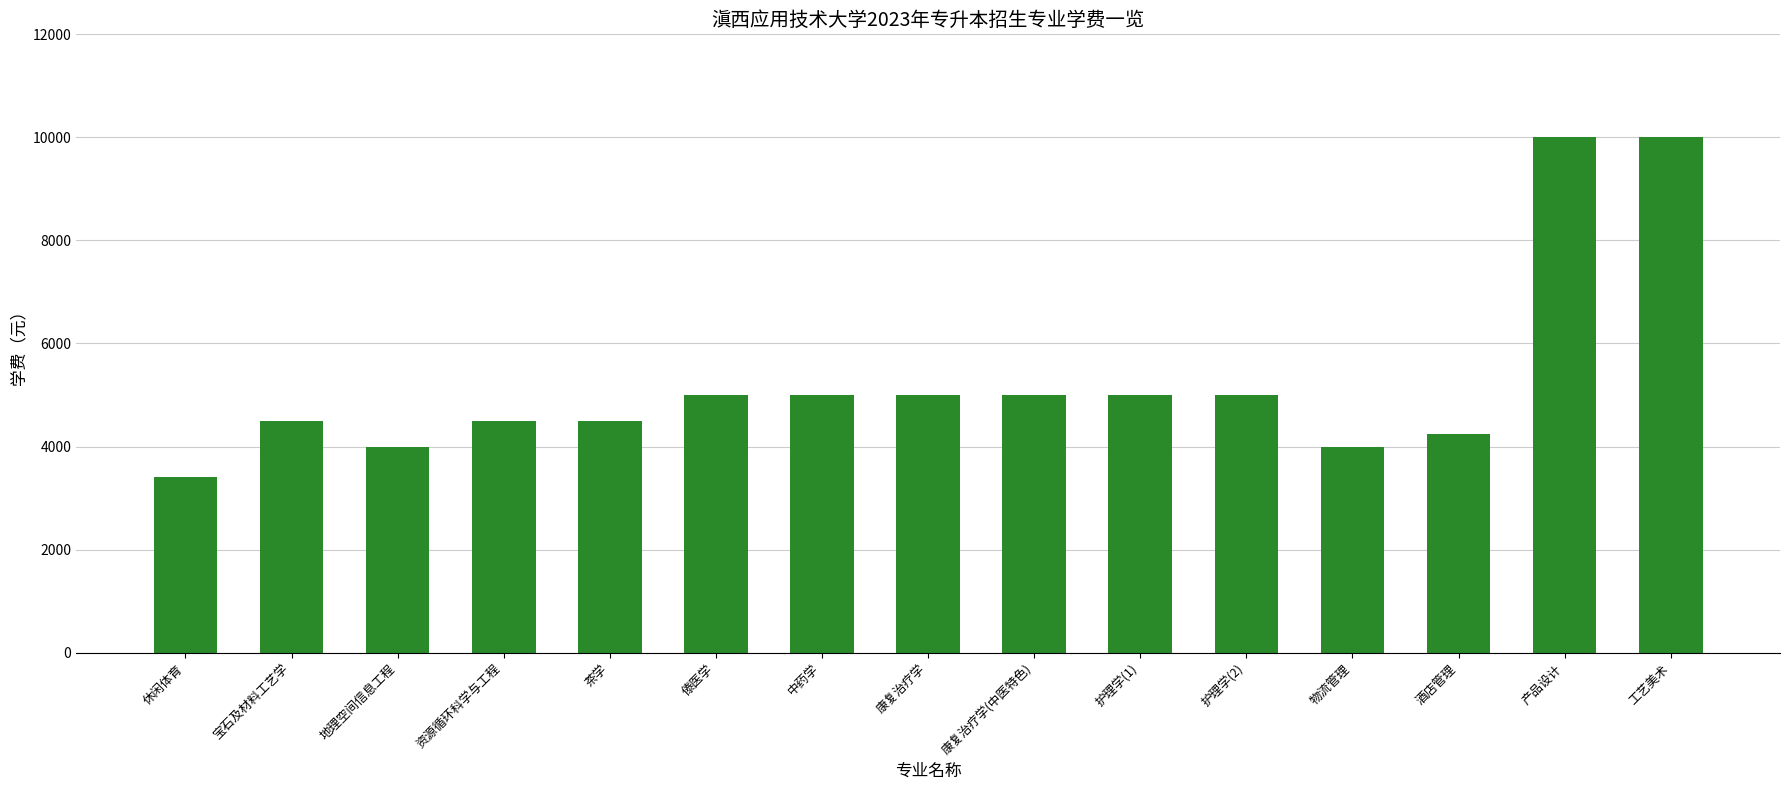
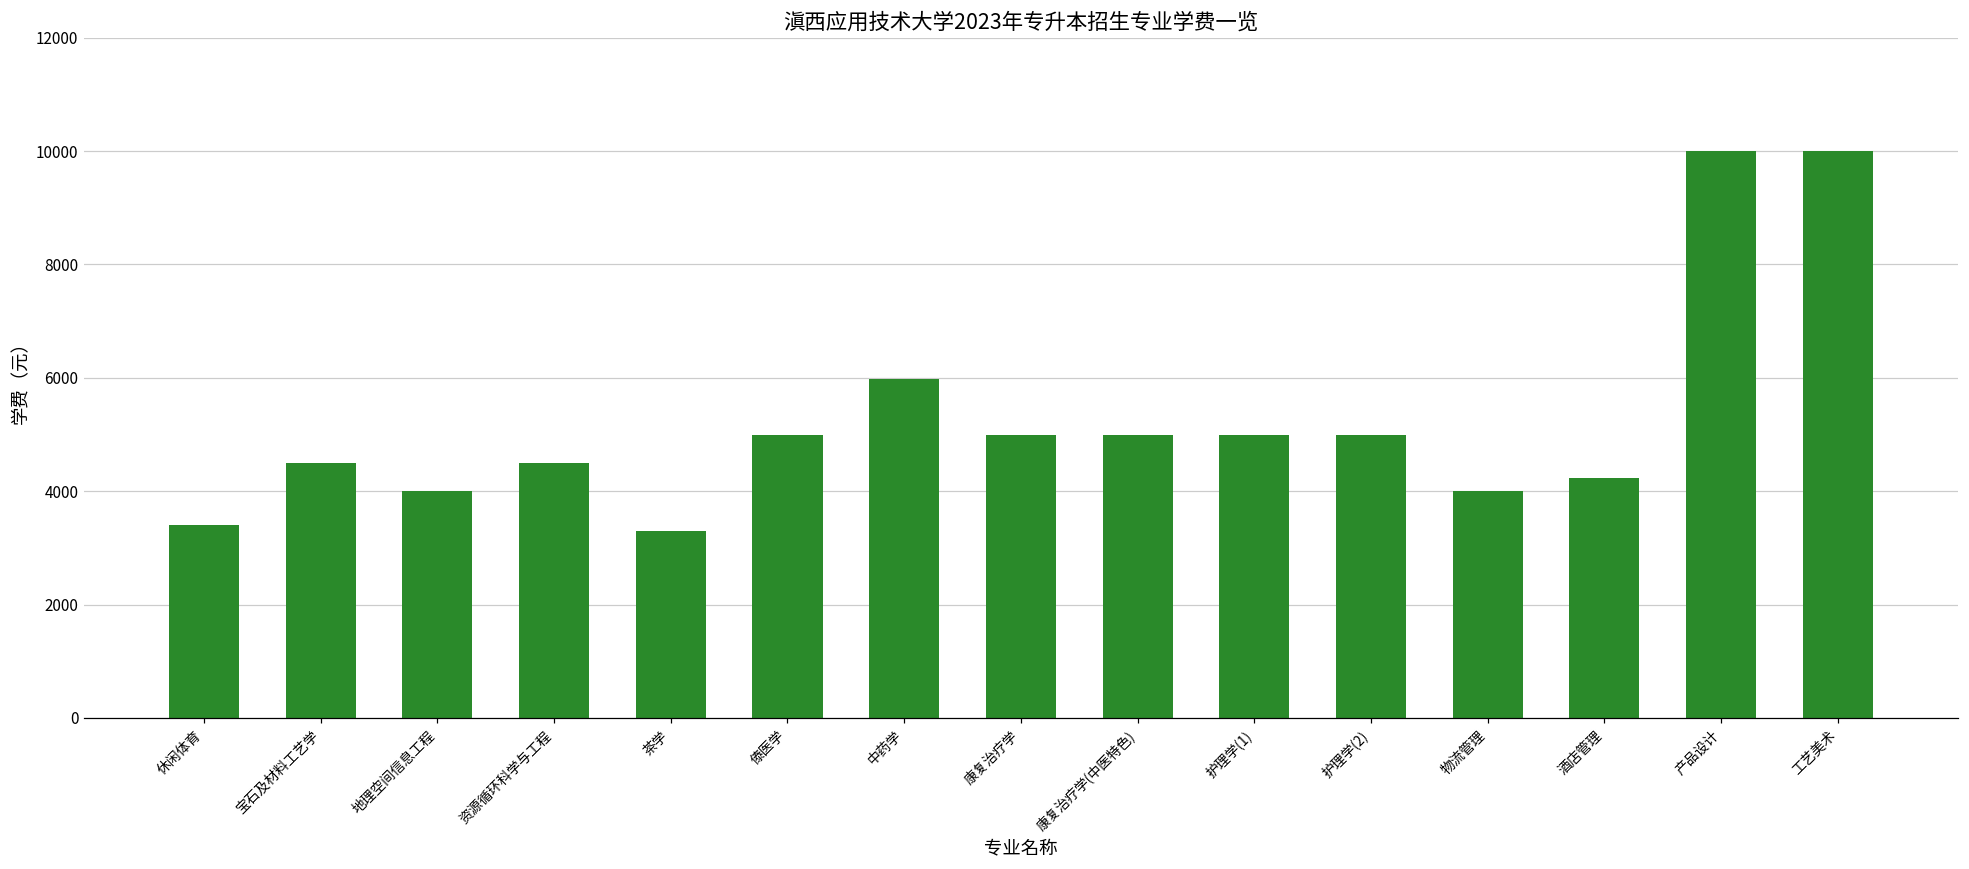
  {
    "休闲体育": 3400,
    "宝石及材料工艺学": 4500,
    "地理空间信息工程": 4000,
    "资源循环科学与工程": 4500,
-   "茶学": 4500,
+   "茶学": 3300,
    "傣医学": 5000,
-   "中药学": 5000,
+   "中药学": 6000,
    "康复治疗学": 5000,
    "康复治疗学(中医特色)": 5000,
    "护理学(1)": 5000,
    "护理学(2)": 5000,
    "物流管理": 4000,
    "酒店管理": 4200,
    "产品设计": 10000,
    "工艺美术": 10000
  }
